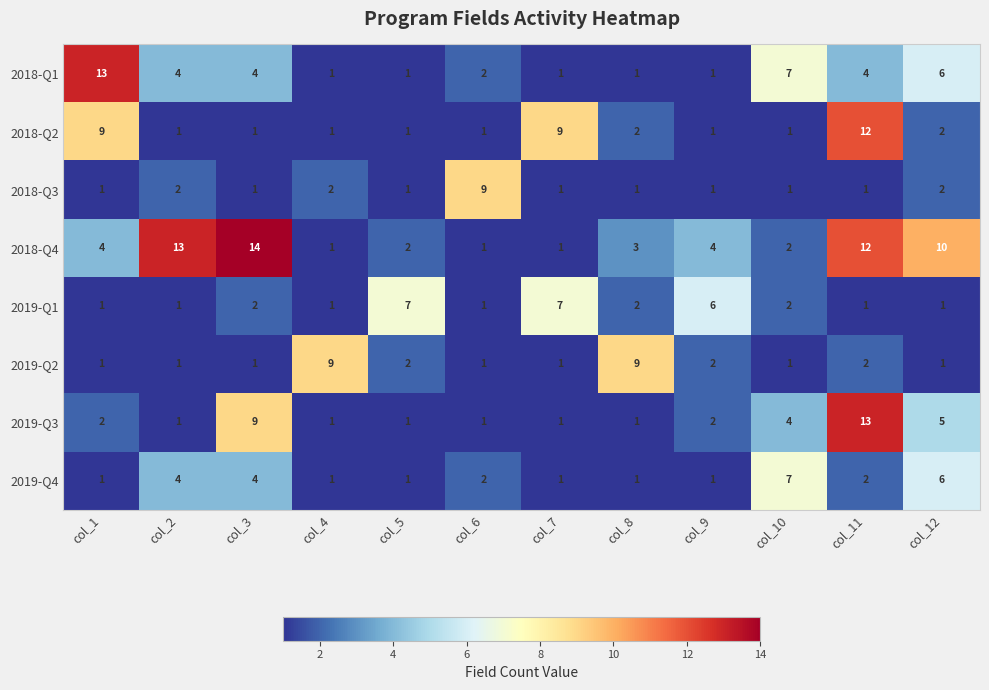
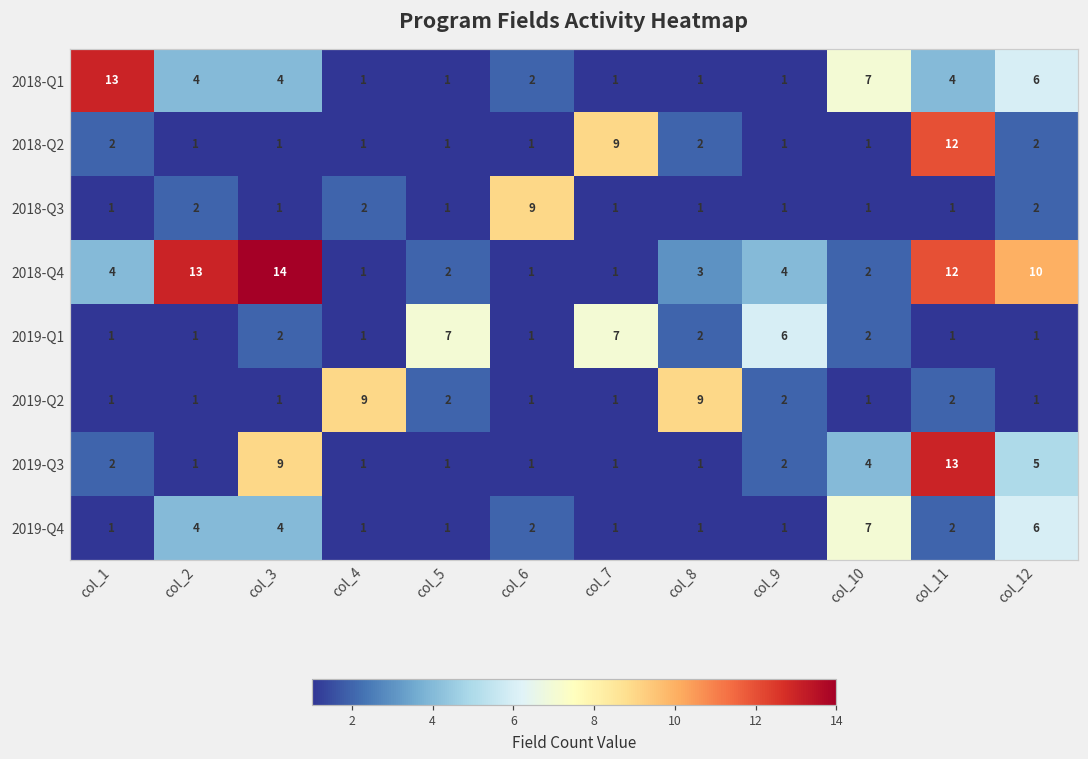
  {
    "2018-Q1": {
      "col_1": 13,
      "col_2": 4,
      "col_3": 4,
      "col_4": 1,
      "col_5": 1,
      "col_6": 2,
      "col_7": 1,
      "col_8": 1,
      "col_9": 1,
      "col_10": 7,
      "col_11": 4,
      "col_12": 6
    },
    "2018-Q2": {
-     "col_1": 9,
+     "col_1": 2,
      "col_2": 1,
      "col_3": 1,
      "col_4": 1,
      "col_5": 1,
      "col_6": 1,
      "col_7": 9,
      "col_8": 2,
      "col_9": 1,
      "col_10": 1,
      "col_11": 12,
      "col_12": 2
    },
    "2018-Q3": {
      "col_1": 1,
      "col_2": 2,
      "col_3": 1,
      "col_4": 2,
      "col_5": 1,
      "col_6": 9,
      "col_7": 1,
      "col_8": 1,
      "col_9": 1,
      "col_10": 1,
      "col_11": 1,
      "col_12": 2
    },
    "2018-Q4": {
      "col_1": 4,
      "col_2": 13,
      "col_3": 14,
      "col_4": 1,
      "col_5": 2,
      "col_6": 1,
      "col_7": 1,
      "col_8": 3,
      "col_9": 4,
      "col_10": 2,
      "col_11": 12,
      "col_12": 10
    },
    "2019-Q1": {
      "col_1": 1,
      "col_2": 1,
      "col_3": 2,
      "col_4": 1,
      "col_5": 7,
      "col_6": 1,
      "col_7": 7,
      "col_8": 2,
      "col_9": 6,
      "col_10": 2,
      "col_11": 1,
      "col_12": 1
    },
    "2019-Q2": {
      "col_1": 1,
      "col_2": 1,
      "col_3": 1,
      "col_4": 9,
      "col_5": 2,
      "col_6": 1,
      "col_7": 1,
      "col_8": 9,
      "col_9": 2,
      "col_10": 1,
      "col_11": 2,
      "col_12": 1
    },
    "2019-Q3": {
      "col_1": 2,
      "col_2": 1,
      "col_3": 9,
      "col_4": 1,
      "col_5": 1,
      "col_6": 1,
      "col_7": 1,
      "col_8": 1,
      "col_9": 2,
      "col_10": 4,
      "col_11": 13,
      "col_12": 5
    },
    "2019-Q4": {
      "col_1": 1,
      "col_2": 4,
      "col_3": 4,
      "col_4": 1,
      "col_5": 1,
      "col_6": 2,
      "col_7": 1,
      "col_8": 1,
      "col_9": 1,
      "col_10": 7,
      "col_11": 2,
      "col_12": 6
    }
  }
